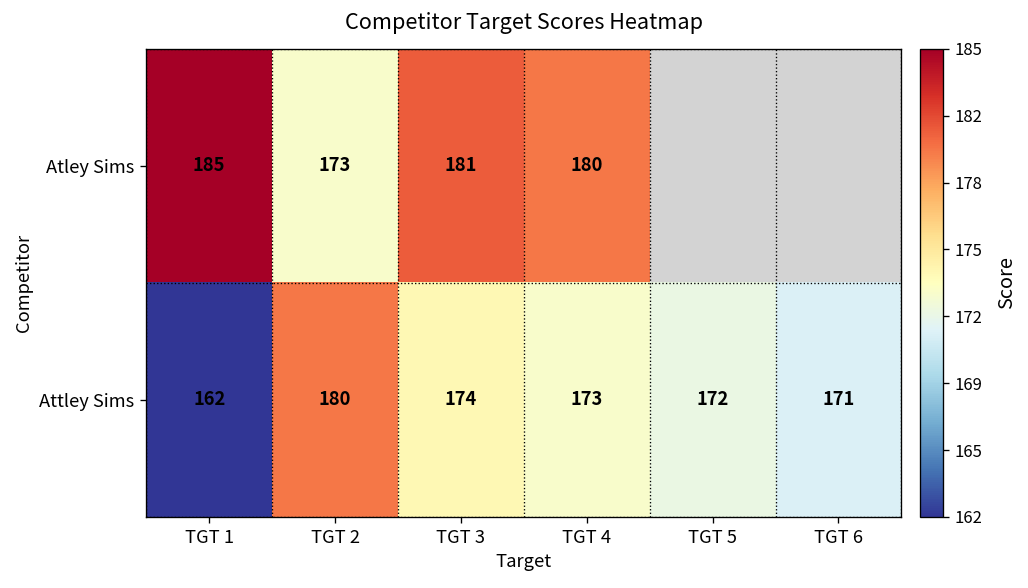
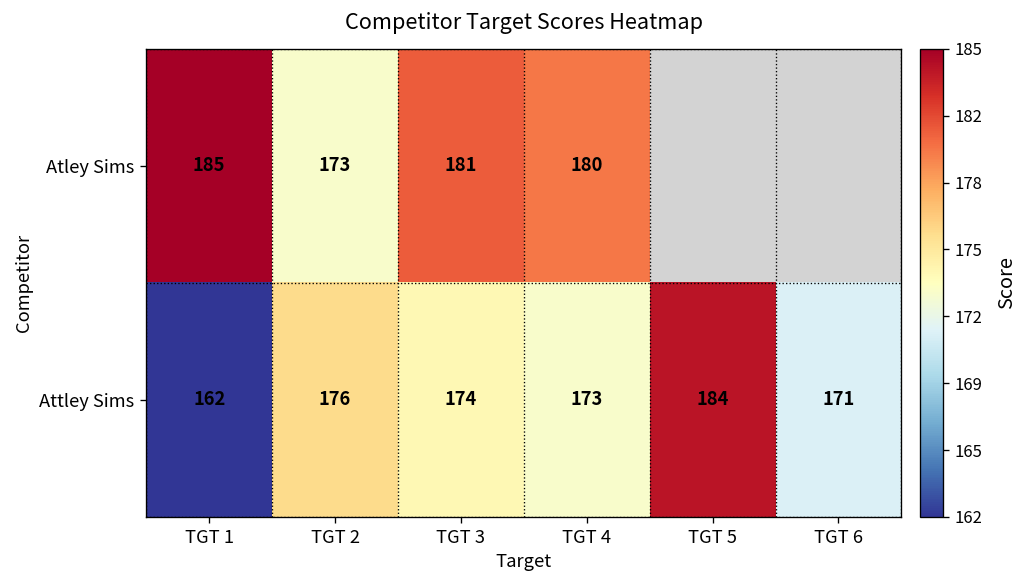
  {
    "Atley Sims": {
      "TGT 1": 185,
      "TGT 2": 173,
      "TGT 3": 181,
      "TGT 4": 180
    },
    "Attley Sims": {
      "TGT 1": 162,
-     "TGT 2": 180,
+     "TGT 2": 176,
      "TGT 3": 174,
      "TGT 4": 173,
-     "TGT 5": 172,
+     "TGT 5": 184,
      "TGT 6": 171
    }
  }
